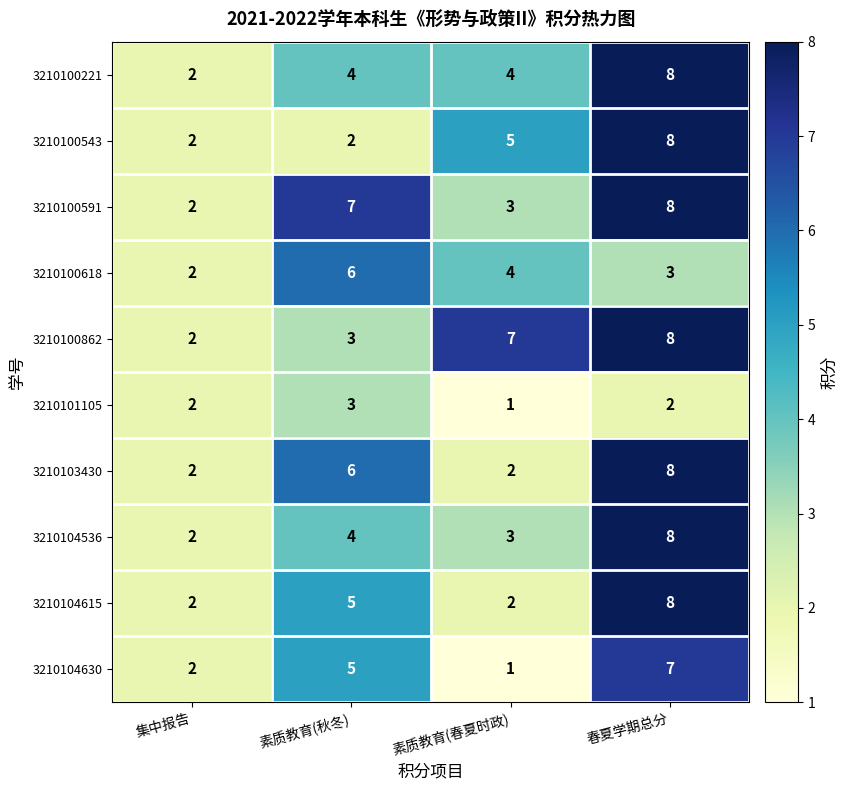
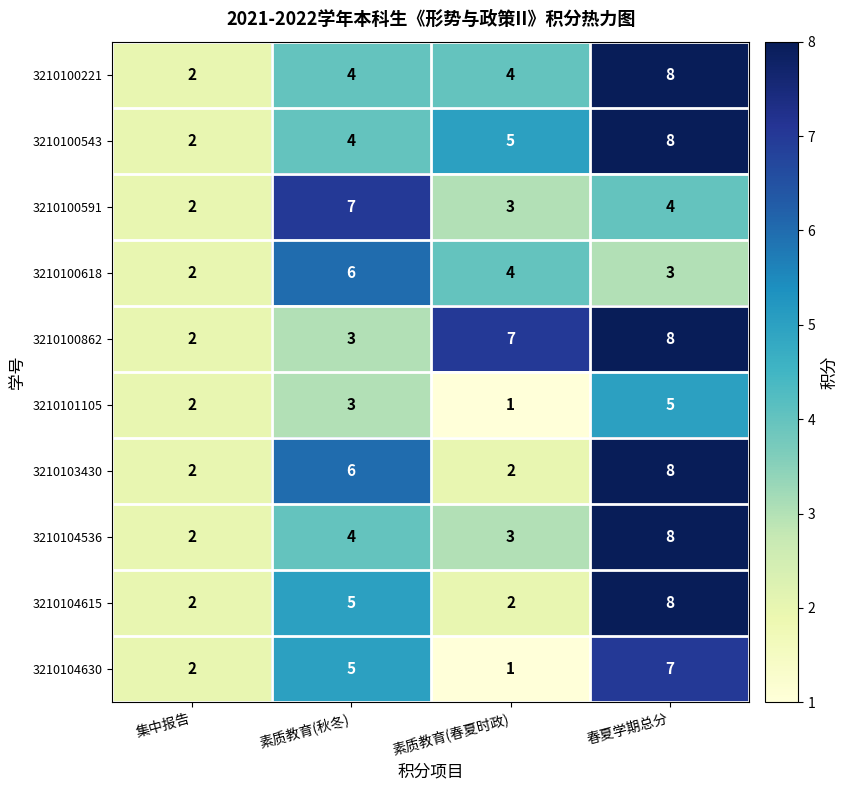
  {
    "3210100221": {
      "集中报告": 2,
      "素质教育(秋冬)": 4,
      "素质教育(春夏时政)": 4,
      "春夏学期总分": 8
    },
    "3210100543": {
      "集中报告": 2,
-     "素质教育(秋冬)": 2,
+     "素质教育(秋冬)": 4,
      "素质教育(春夏时政)": 5,
      "春夏学期总分": 8
    },
    "3210100591": {
      "集中报告": 2,
      "素质教育(秋冬)": 7,
      "素质教育(春夏时政)": 3,
-     "春夏学期总分": 8
+     "春夏学期总分": 4
    },
    "3210100618": {
      "集中报告": 2,
      "素质教育(秋冬)": 6,
      "素质教育(春夏时政)": 4,
      "春夏学期总分": 3
    },
    "3210100862": {
      "集中报告": 2,
      "素质教育(秋冬)": 3,
      "素质教育(春夏时政)": 7,
      "春夏学期总分": 8
    },
    "3210101105": {
      "集中报告": 2,
      "素质教育(秋冬)": 3,
      "素质教育(春夏时政)": 1,
-     "春夏学期总分": 2
+     "春夏学期总分": 5
    },
    "3210103430": {
      "集中报告": 2,
      "素质教育(秋冬)": 6,
      "素质教育(春夏时政)": 2,
      "春夏学期总分": 8
    },
    "3210104536": {
      "集中报告": 2,
      "素质教育(秋冬)": 4,
      "素质教育(春夏时政)": 3,
      "春夏学期总分": 8
    },
    "3210104615": {
      "集中报告": 2,
      "素质教育(秋冬)": 5,
      "素质教育(春夏时政)": 2,
      "春夏学期总分": 8
    },
    "3210104630": {
      "集中报告": 2,
      "素质教育(秋冬)": 5,
      "素质教育(春夏时政)": 1,
      "春夏学期总分": 7
    }
  }
